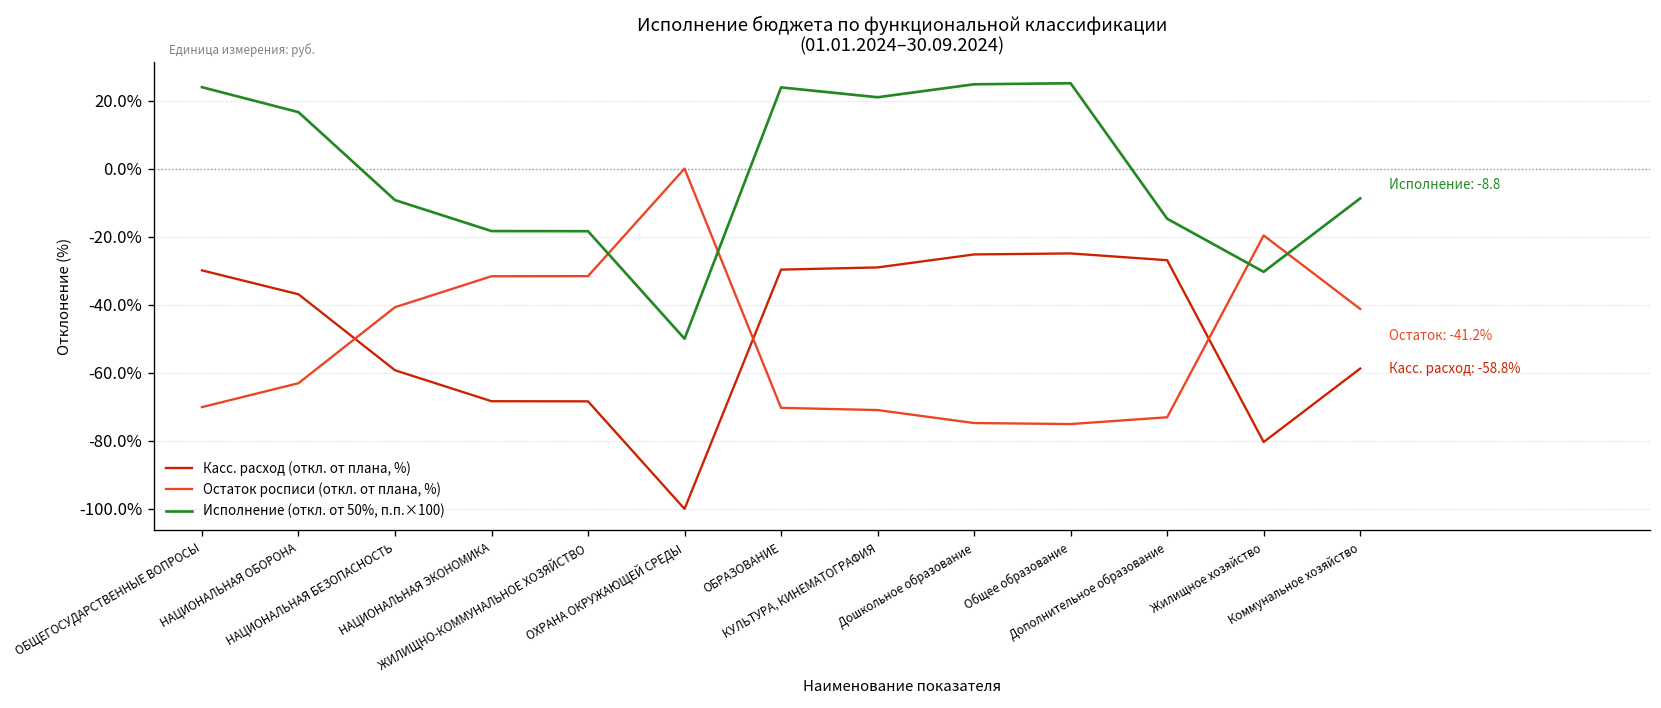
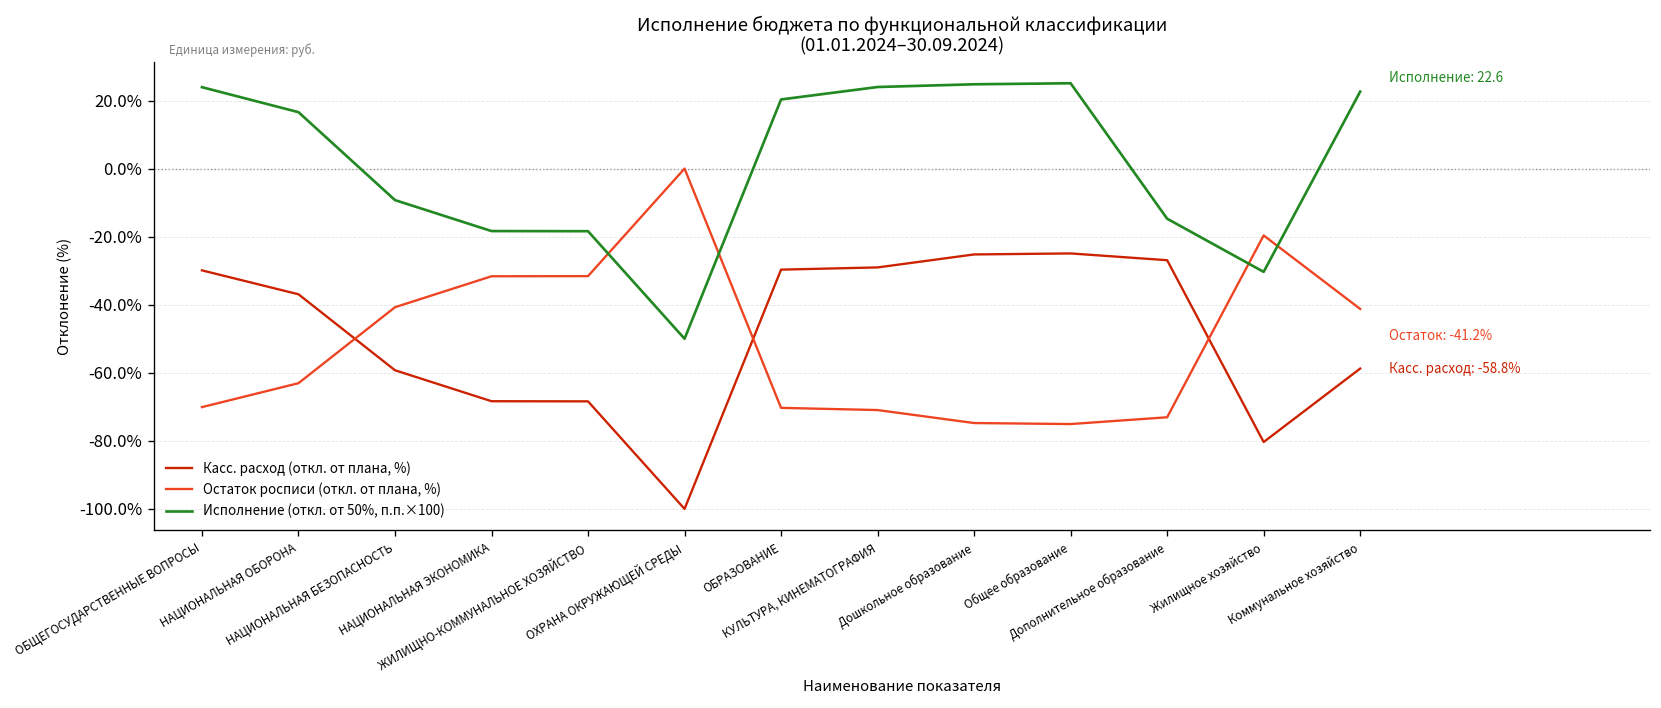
  {
    "Исполнение (откл. от 50%, п.п.×100)": {
-     "ОБРАЗОВАНИЕ": "24%",
-     "КУЛЬТУРА, КИНЕМАТОГРАФИЯ": "21%",
-     "Коммунальное хозяйство": "-8.8"
+     "ОБРАЗОВАНИЕ": "20%",
+     "КУЛЬТУРА, КИНЕМАТОГРАФИЯ": "24%",
+     "Коммунальное хозяйство": "22.6"
    }
  }
